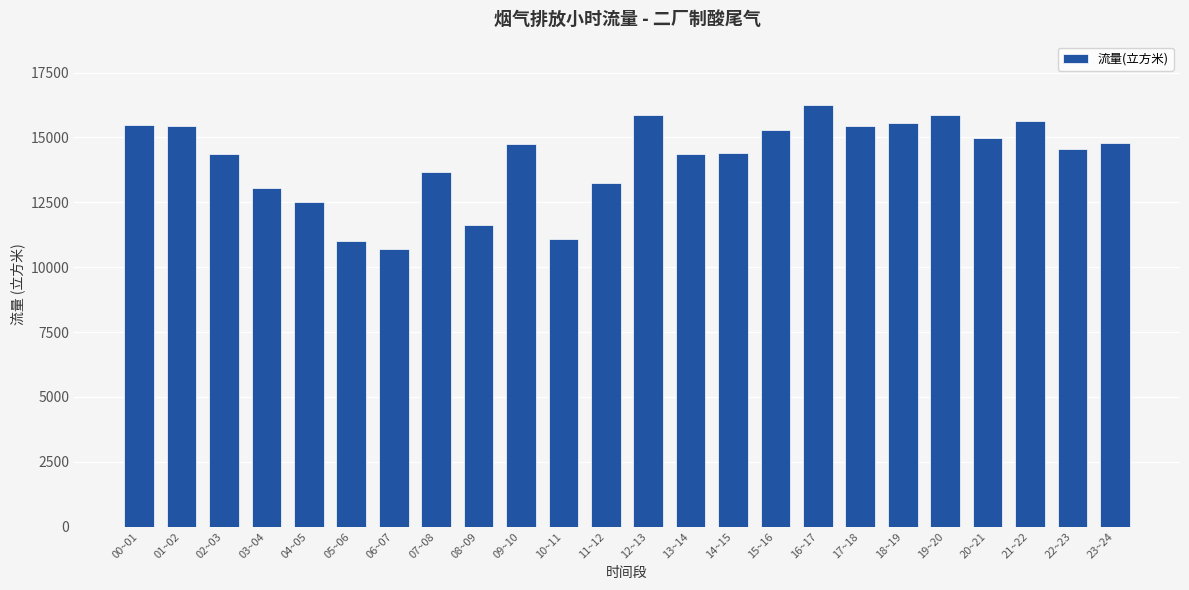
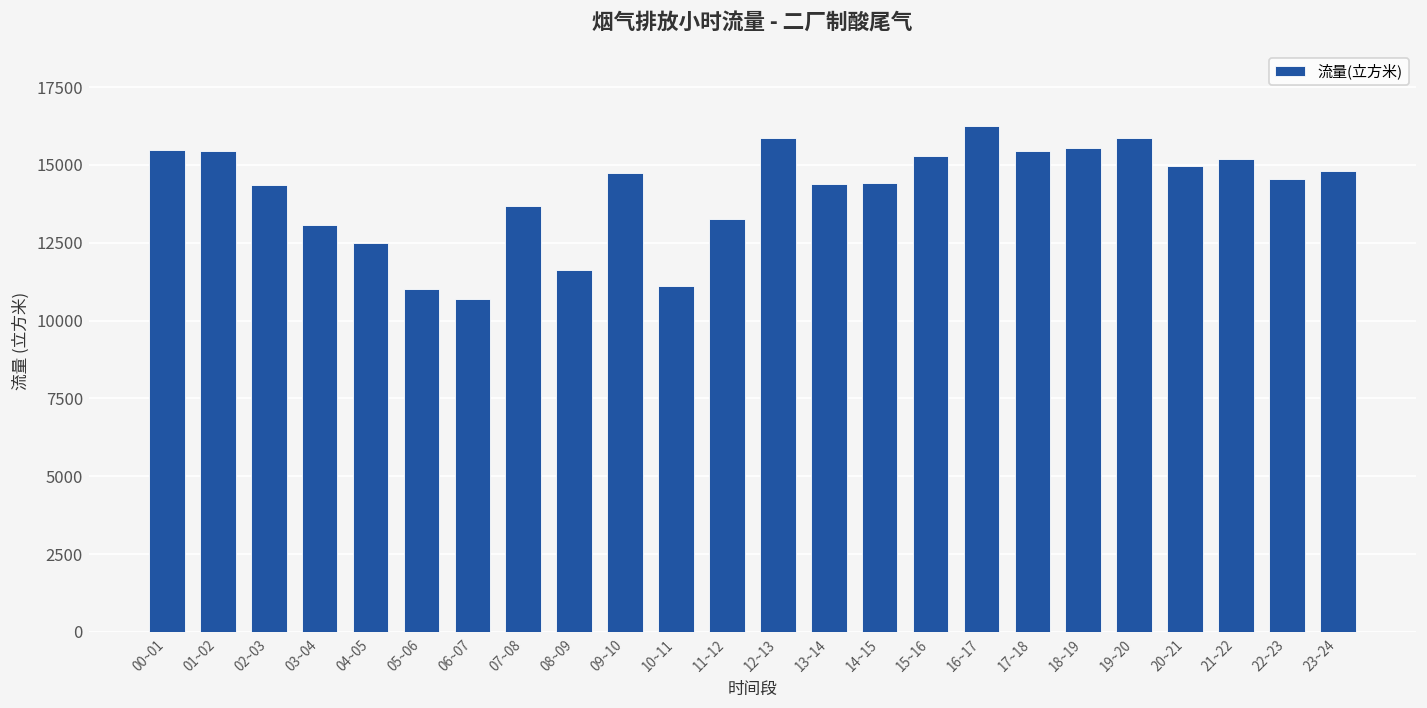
  {
    "00~01": 15500,
    "01~02": 15400,
    "02~03": 14400,
    "03~04": 13100,
    "04~05": 12500,
    "05~06": 11000,
    "06~07": 10700,
    "07~08": 13700,
    "08~09": 11600,
    "09~10": 14700,
    "10~11": 11100,
    "11~12": 13200,
    "12~13": 15900,
    "13~14": 14400,
    "14~15": 14400,
    "15~16": 15300,
    "16~17": 16300,
    "17~18": 15400,
    "18~19": 15500,
    "19~20": 15900,
    "20~21": 15000,
-   "21~22": 15700,
+   "21~22": 15200,
    "22~23": 14600,
    "23~24": 14800
  }
